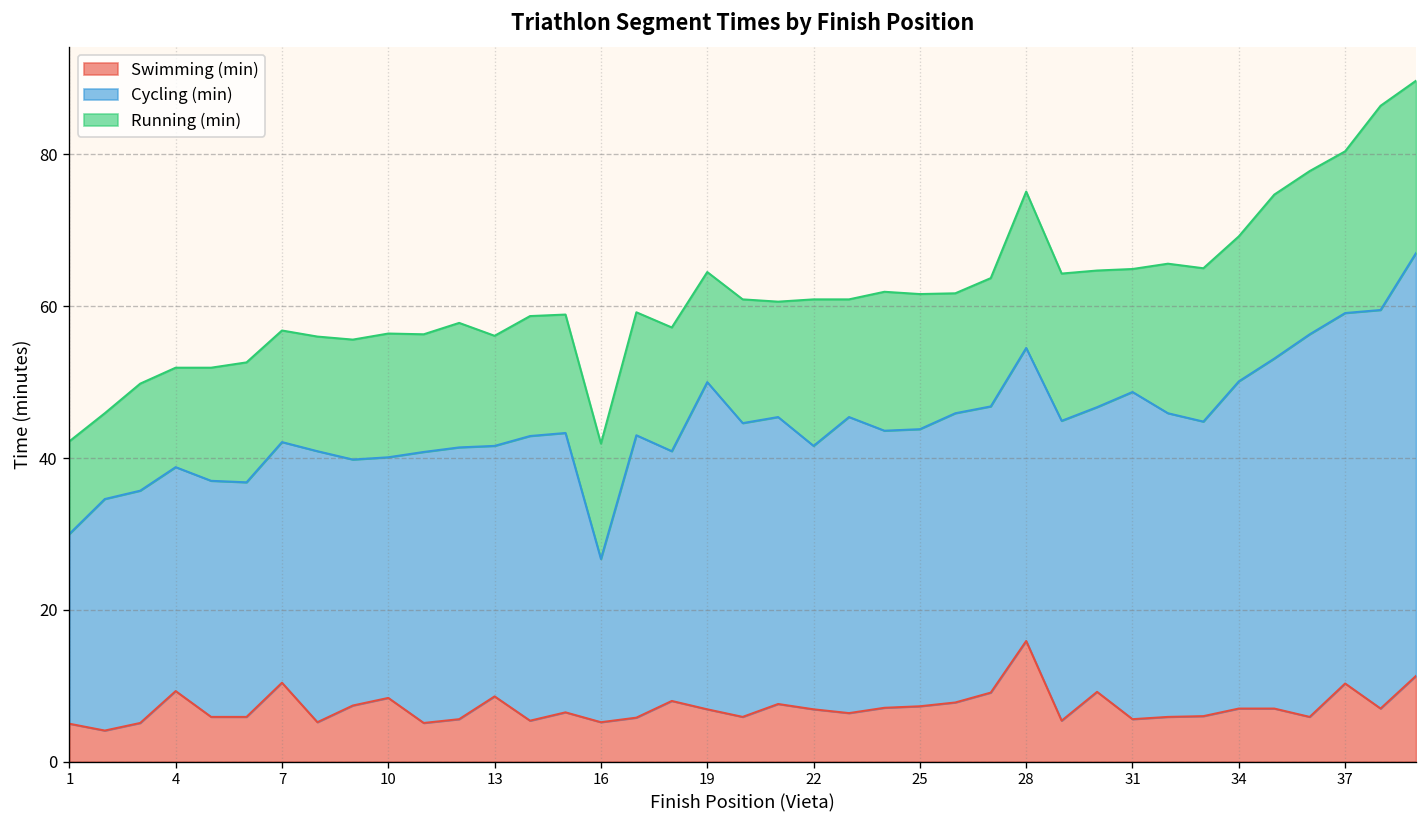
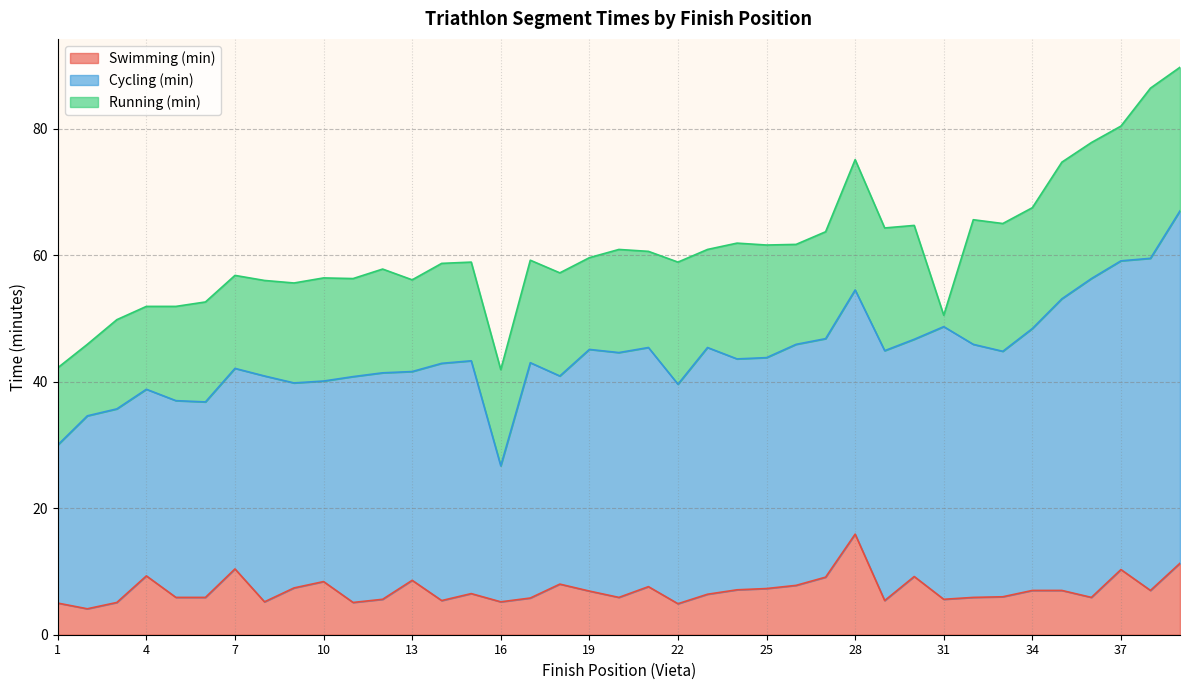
  {
    "Swimming (min)": {
      "1": 5,
      "4": 9,
      "7": 10,
      "10": 8,
      "13": 9,
      "16": 5,
      "19": 7,
-     "22": 7,
+     "22": 5,
      "25": 7,
      "28": 16,
      "31": 6,
      "34": 7,
      "37": 10
    },
    "Cycling (min)": {
      "1": 25,
      "4": 29,
      "7": 32,
      "10": 32,
      "13": 33,
      "16": 22,
-     "19": 43,
+     "19": 38,
      "22": 35,
      "25": 37,
      "28": 39,
      "31": 43,
-     "34": 43,
+     "34": 41,
      "37": 49
    },
    "Running (min)": {
      "1": 12,
      "4": 13,
      "7": 15,
      "10": 16,
      "13": 15,
      "16": 15,
      "19": 15,
      "22": 19,
      "25": 18,
      "28": 21,
-     "31": 16,
+     "31": 2,
      "34": 19,
      "37": 21
    }
  }
